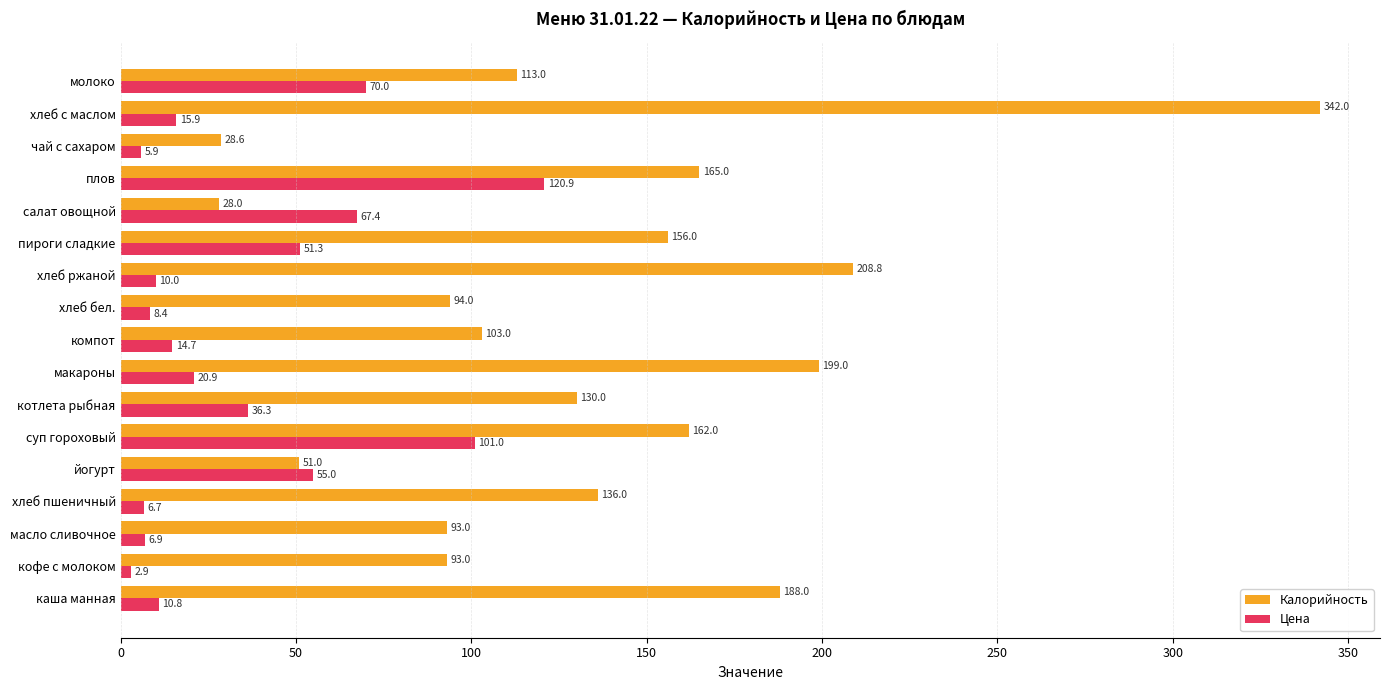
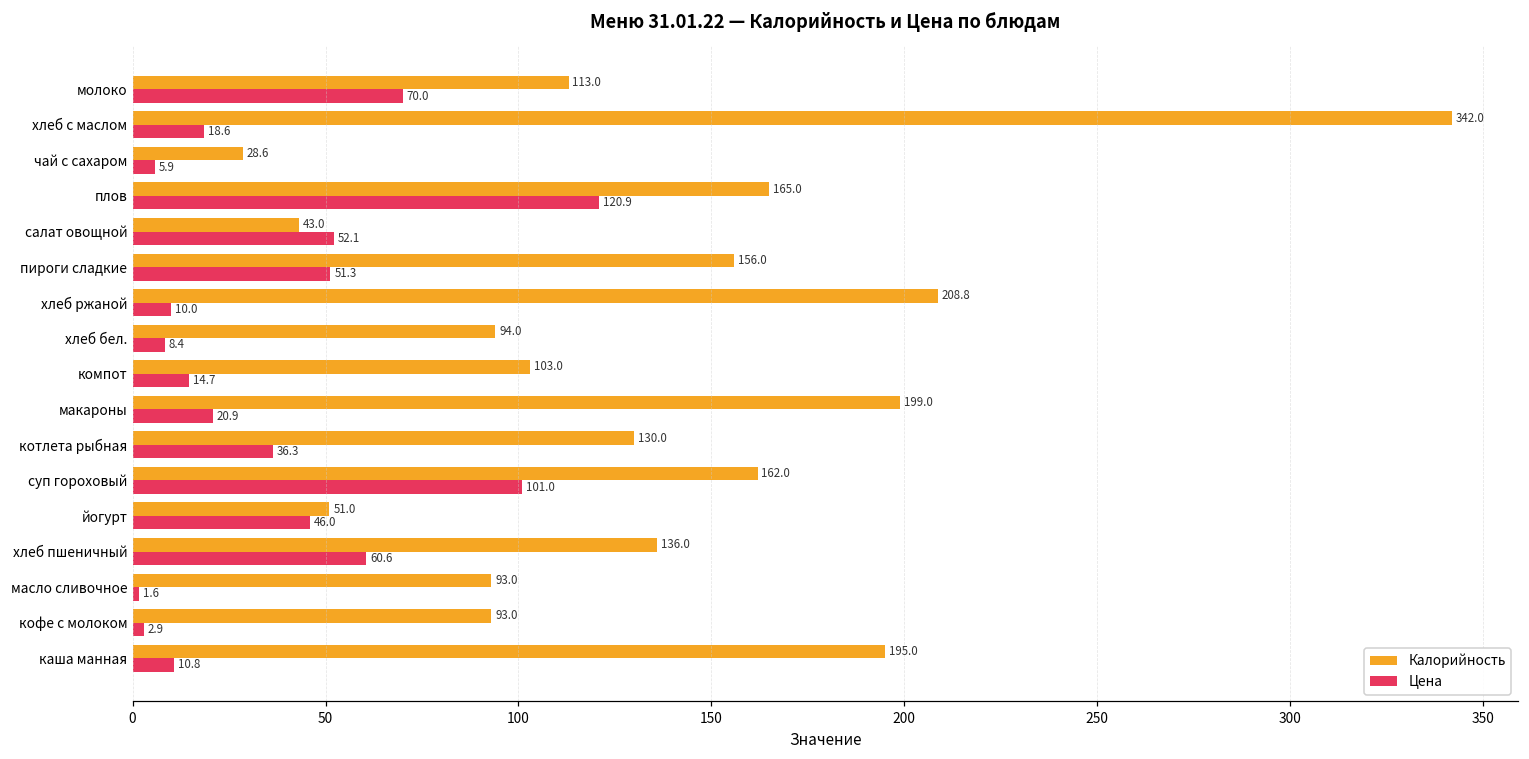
  {
    "Калорийность": {
      "молоко": 113.0,
      "хлеб с маслом": 342.0,
      "чай с сахаром": 28.6,
      "плов": 165.0,
-     "салат овощной": 28.0,
+     "салат овощной": 43.0,
      "пироги сладкие": 156.0,
      "хлеб ржаной": 208.8,
      "хлеб бел.": 94.0,
      "компот": 103.0,
      "макароны": 199.0,
      "котлета рыбная": 130.0,
      "суп гороховый": 162.0,
      "йогурт": 51.0,
      "хлеб пшеничный": 136.0,
      "масло сливочное": 93.0,
      "кофе с молоком": 93.0,
-     "каша манная": 188.0
+     "каша манная": 195.0
    },
    "Цена": {
      "молоко": 70.0,
-     "хлеб с маслом": 15.9,
+     "хлеб с маслом": 18.6,
      "чай с сахаром": 5.9,
      "плов": 120.9,
-     "салат овощной": 67.4,
+     "салат овощной": 52.1,
      "пироги сладкие": 51.3,
      "хлеб ржаной": 10.0,
      "хлеб бел.": 8.4,
      "компот": 14.7,
      "макароны": 20.9,
      "котлета рыбная": 36.3,
      "суп гороховый": 101.0,
-     "йогурт": 55.0,
-     "хлеб пшеничный": 6.7,
-     "масло сливочное": 6.9,
+     "йогурт": 46.0,
+     "хлеб пшеничный": 60.6,
+     "масло сливочное": 1.6,
      "кофе с молоком": 2.9,
      "каша манная": 10.8
    }
  }
